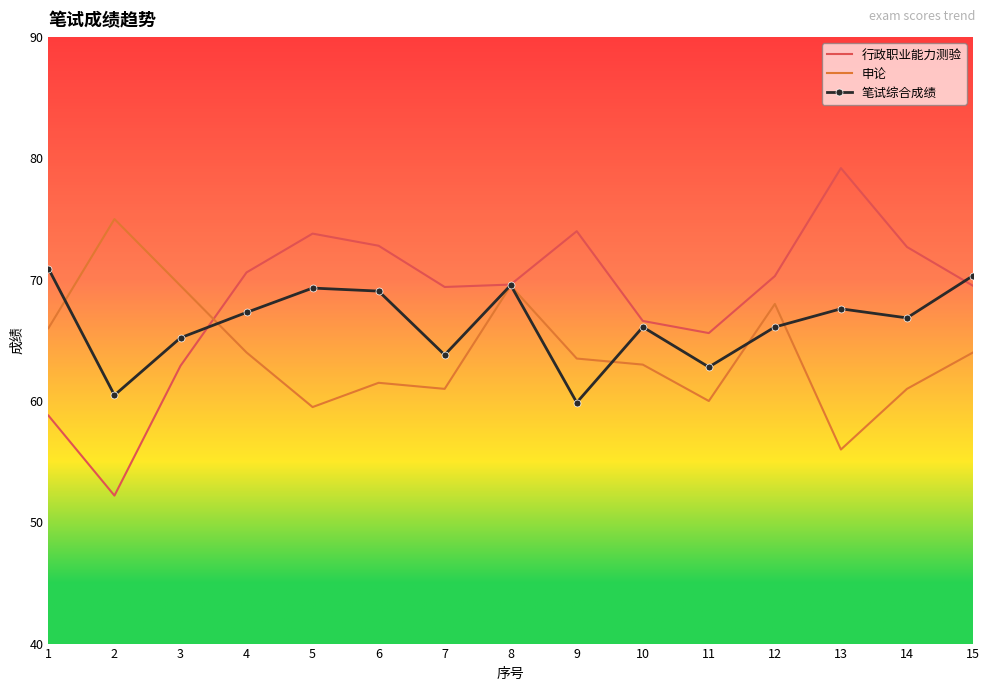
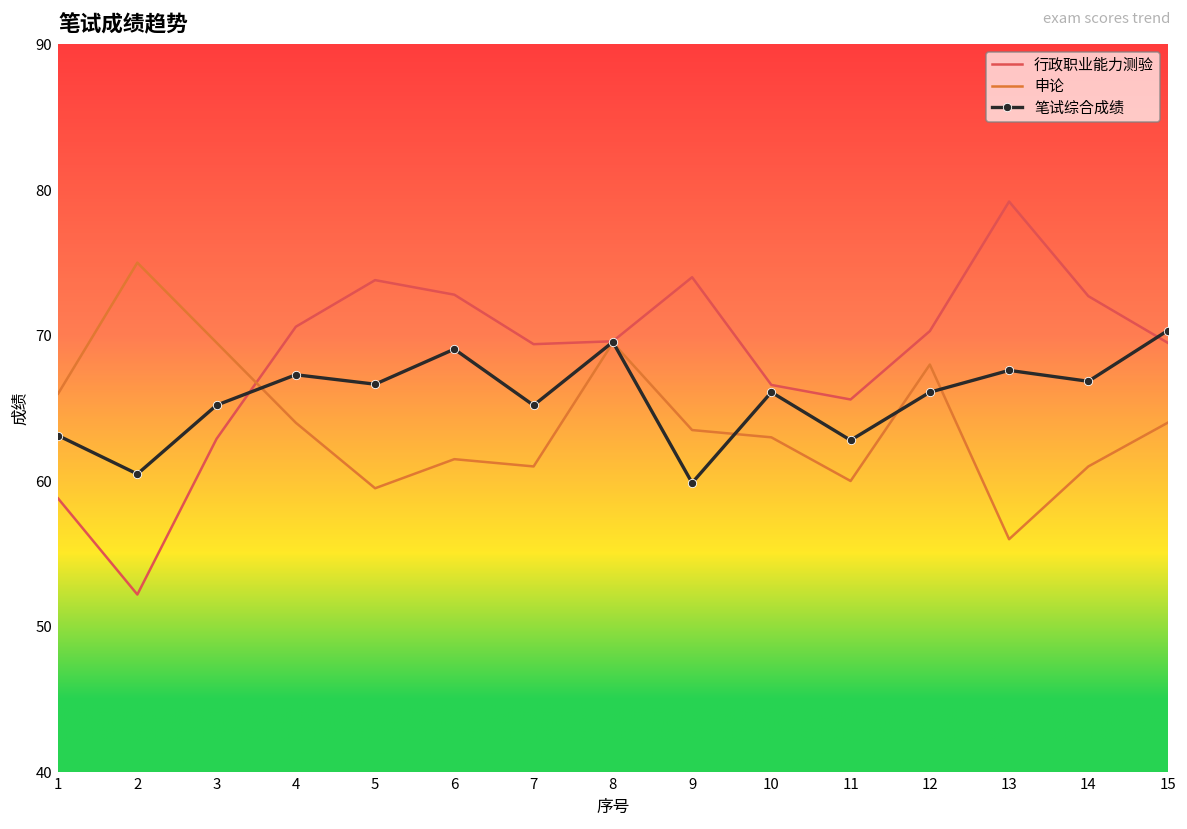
  {
    "笔试综合成绩": {
-     "1": 70.9,
+     "1": 63.1,
      "2": 60.5,
      "3": 65.2,
      "4": 67.3,
-     "5": 69.3,
+     "5": 66.7,
      "6": 69.1,
-     "7": 63.8,
+     "7": 65.2,
      "9": 59.9,
      "10": 66.1,
      "11": 62.8,
      "12": 66.1,
      "13": 67.6,
      "14": 66.9,
      "15": 70.3
    }
  }
